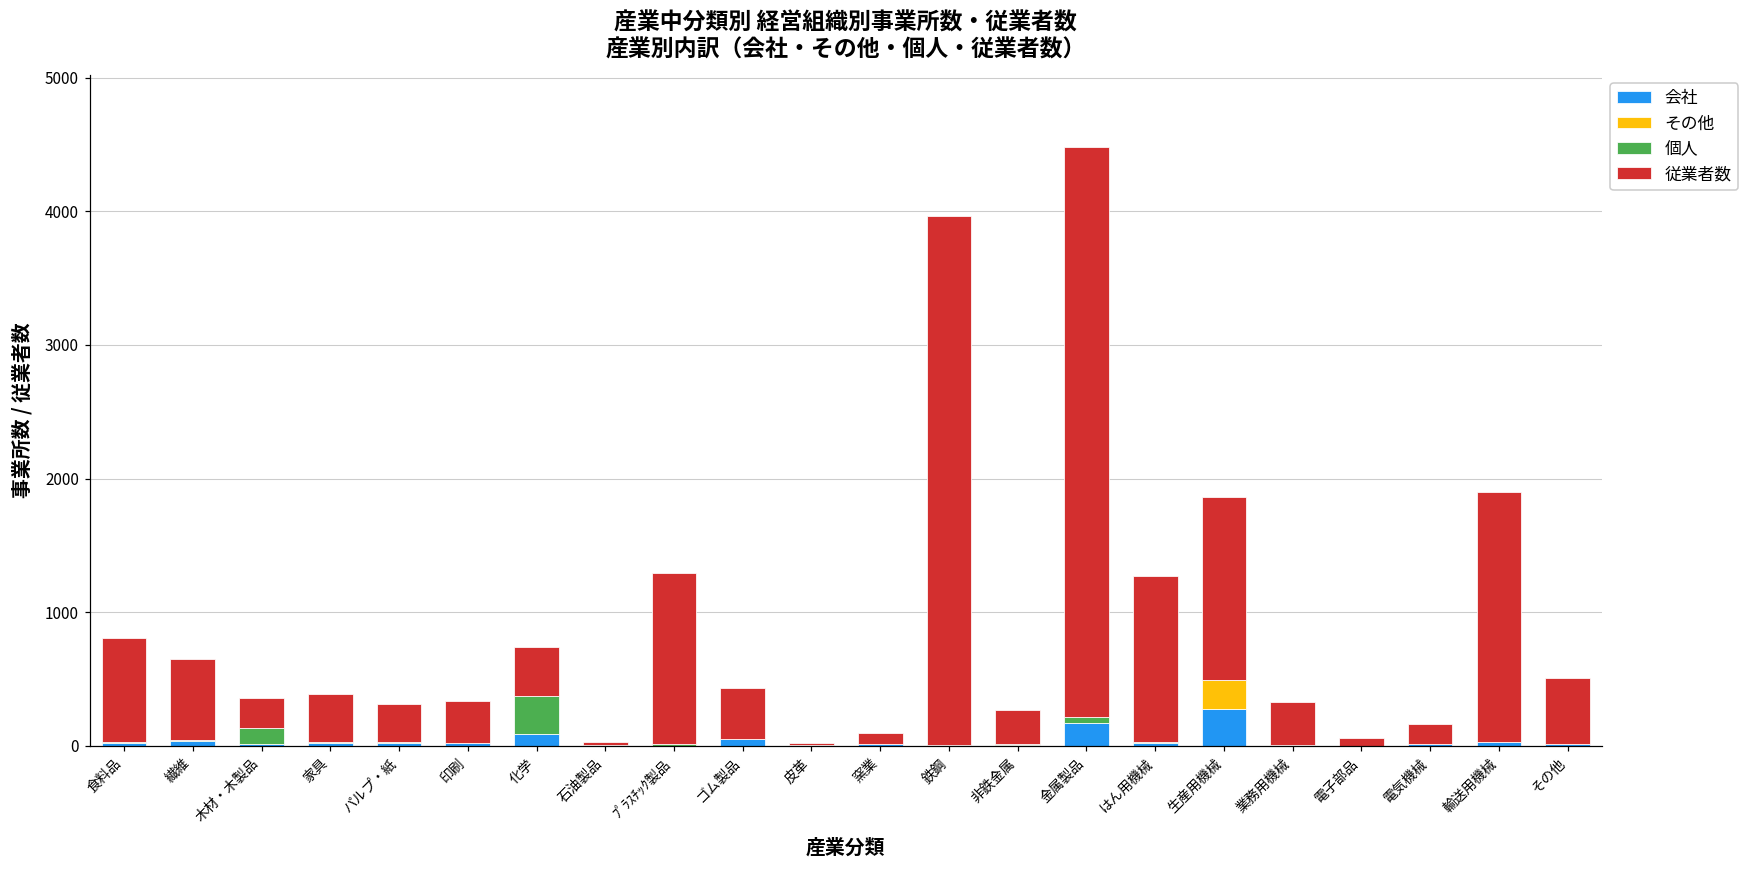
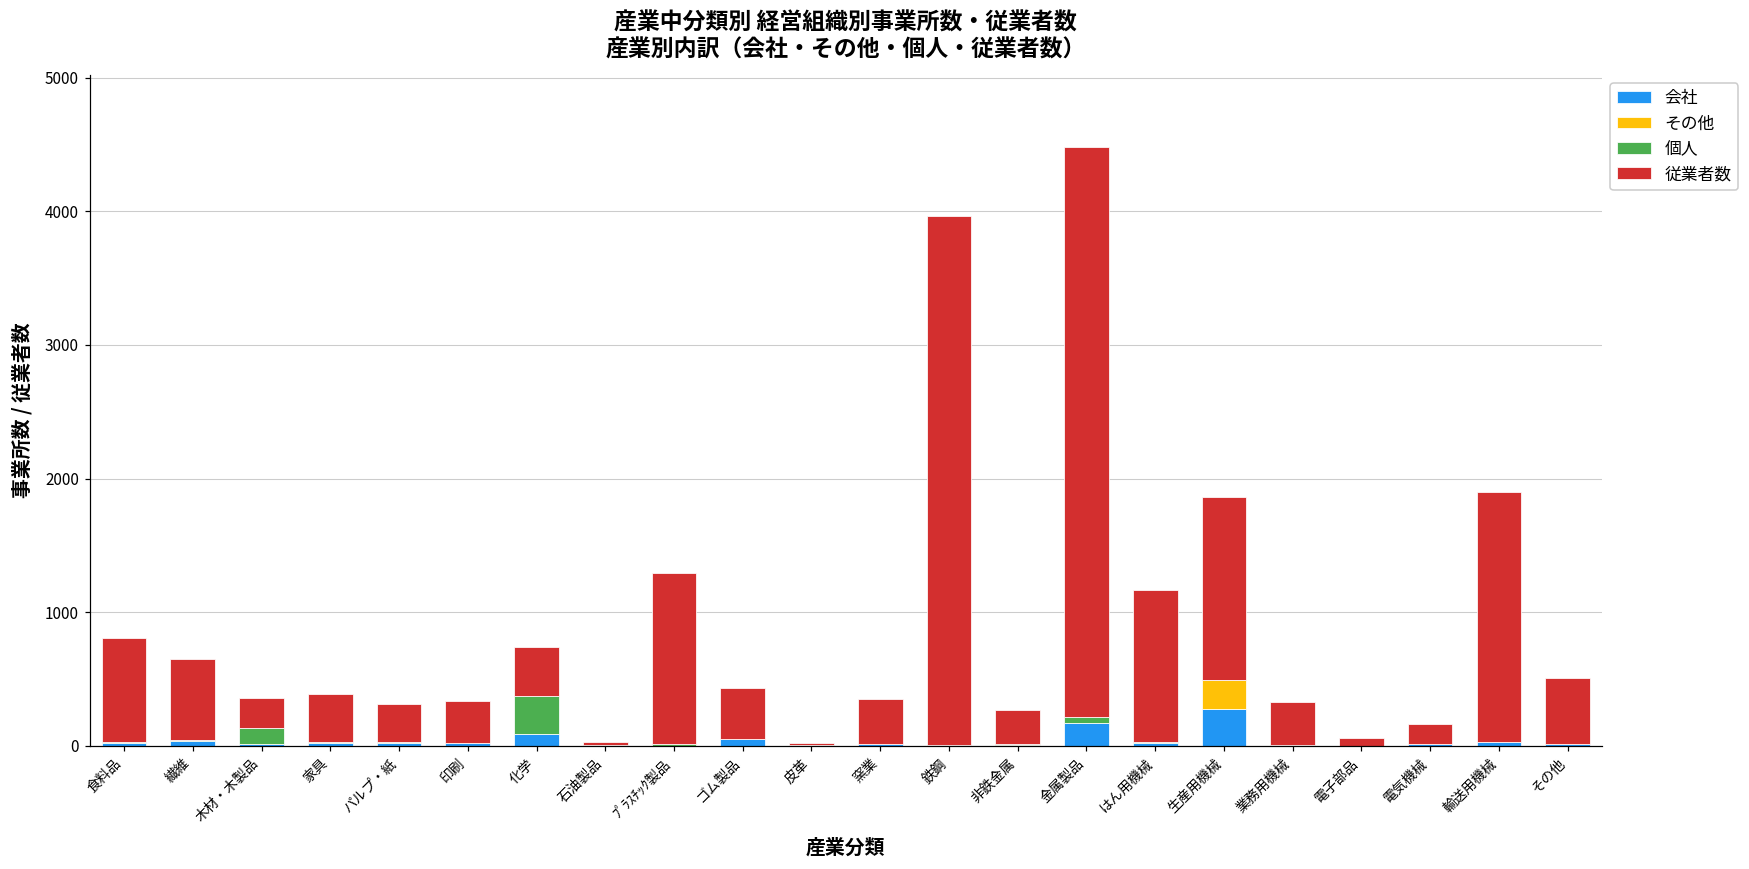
  {
    "会社": {
      "食料品": 20,
      "繊維": 30,
      "家具": 20,
      "パルプ・紙": 20,
      "化学": 90,
      "ゴム製品": 50,
      "金属製品": 170,
      "はん用機械": 20,
      "生産用機械": 280,
      "輸送用機械": 30
    },
    "その他": {
      "繊維": 0,
      "木材・木製品": 0,
      "家具": 0,
      "パルプ・紙": 0,
      "印刷": 0,
      "化学": 0,
      "石油製品": 0,
      "ﾌﾟﾗｽﾁｯｸ製品": 0,
      "ゴム製品": 0,
      "皮革": 0,
      "窯業": 0,
      "鉄鋼": 0,
      "非鉄金属": 0,
      "金属製品": 0,
      "はん用機械": 0,
      "生産用機械": 210,
      "業務用機械": 0,
      "電子部品": 0,
      "電気機械": 0,
      "輸送用機械": 0,
      "その他": 0
    },
    "個人": {
      "木材・木製品": 110,
      "化学": 280,
      "石油製品": 0,
      "鉄鋼": 0,
      "金属製品": 40,
      "業務用機械": 0,
      "電子部品": 0,
      "電気機械": 0
    },
    "従業者数": {
      "食料品": 780,
      "繊維": 610,
      "木材・木製品": 230,
      "家具": 360,
      "パルプ・紙": 290,
      "印刷": 310,
      "化学": 370,
      "石油製品": 20,
      "ﾌﾟﾗｽﾁｯｸ製品": 1280,
      "ゴム製品": 380,
-     "窯業": 80,
+     "窯業": 330,
      "鉄鋼": 3960,
      "非鉄金属": 260,
      "金属製品": 4270,
-     "はん用機械": 1240,
+     "はん用機械": 1140,
      "生産用機械": 1370,
      "業務用機械": 330,
      "電子部品": 60,
      "電気機械": 150,
      "輸送用機械": 1870,
      "その他": 490
    }
  }
